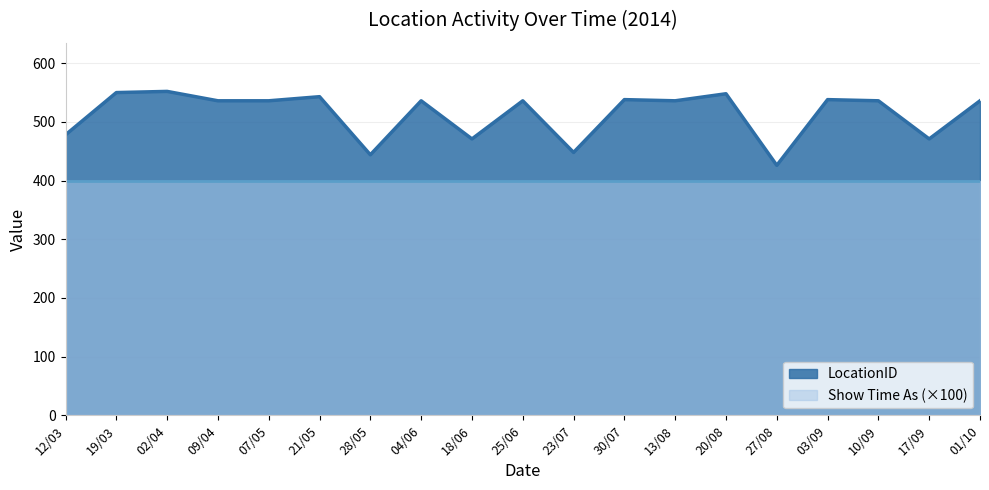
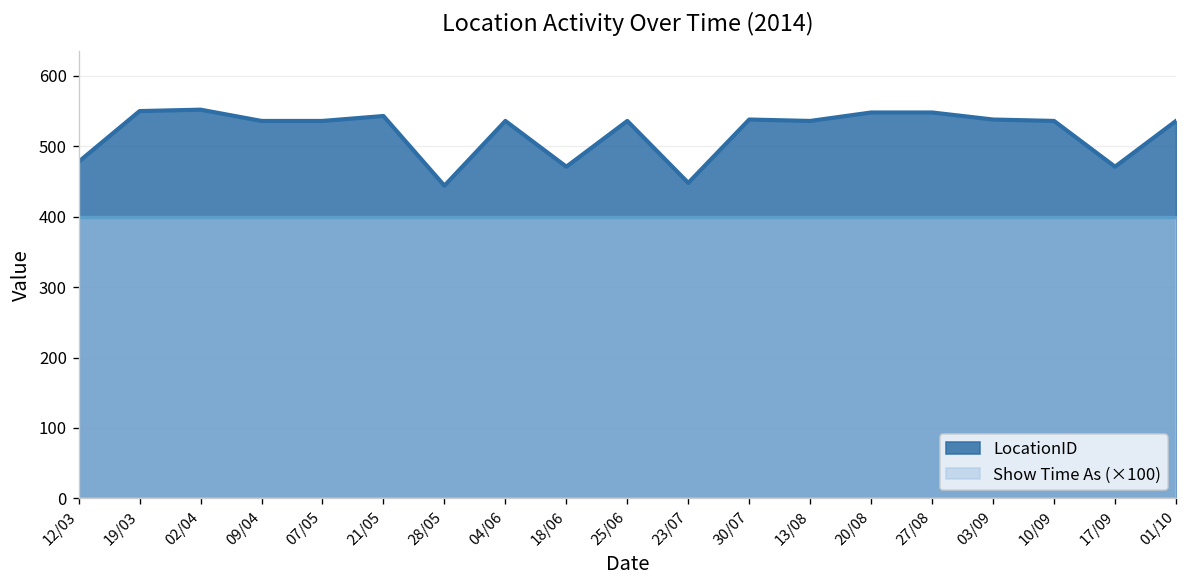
  {
    "LocationID": {
      "12/03": 480,
      "19/03": 550,
      "02/04": 550,
      "09/04": 540,
      "07/05": 540,
      "21/05": 540,
      "28/05": 440,
      "04/06": 540,
      "18/06": 470,
      "25/06": 540,
      "23/07": 450,
      "30/07": 540,
      "13/08": 540,
      "20/08": 550,
-     "27/08": 430,
+     "27/08": 550,
      "03/09": 540,
      "10/09": 540,
      "17/09": 470,
      "01/10": 540
    },
    "Show Time As (×100)": {
      "12/03": 400,
      "19/03": 400,
      "02/04": 400,
      "09/04": 400,
      "07/05": 400,
      "21/05": 400,
      "28/05": 400,
      "04/06": 400,
      "18/06": 400,
      "25/06": 400,
      "23/07": 400,
      "30/07": 400,
      "13/08": 400,
      "20/08": 400,
      "27/08": 400,
      "03/09": 400,
      "10/09": 400,
      "17/09": 400,
      "01/10": 400
    }
  }
